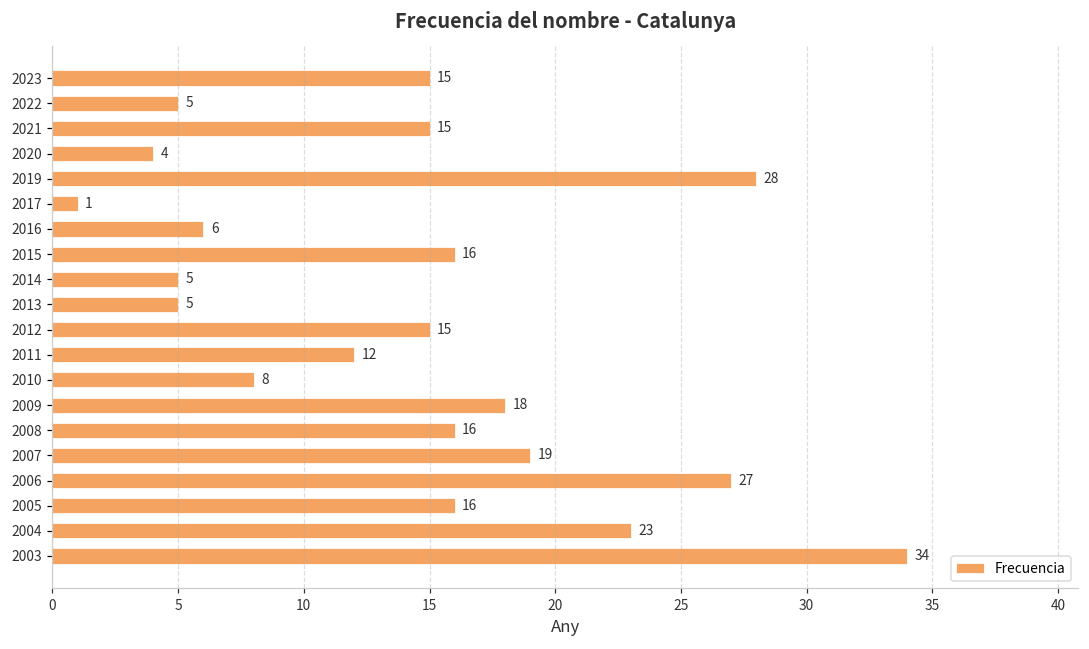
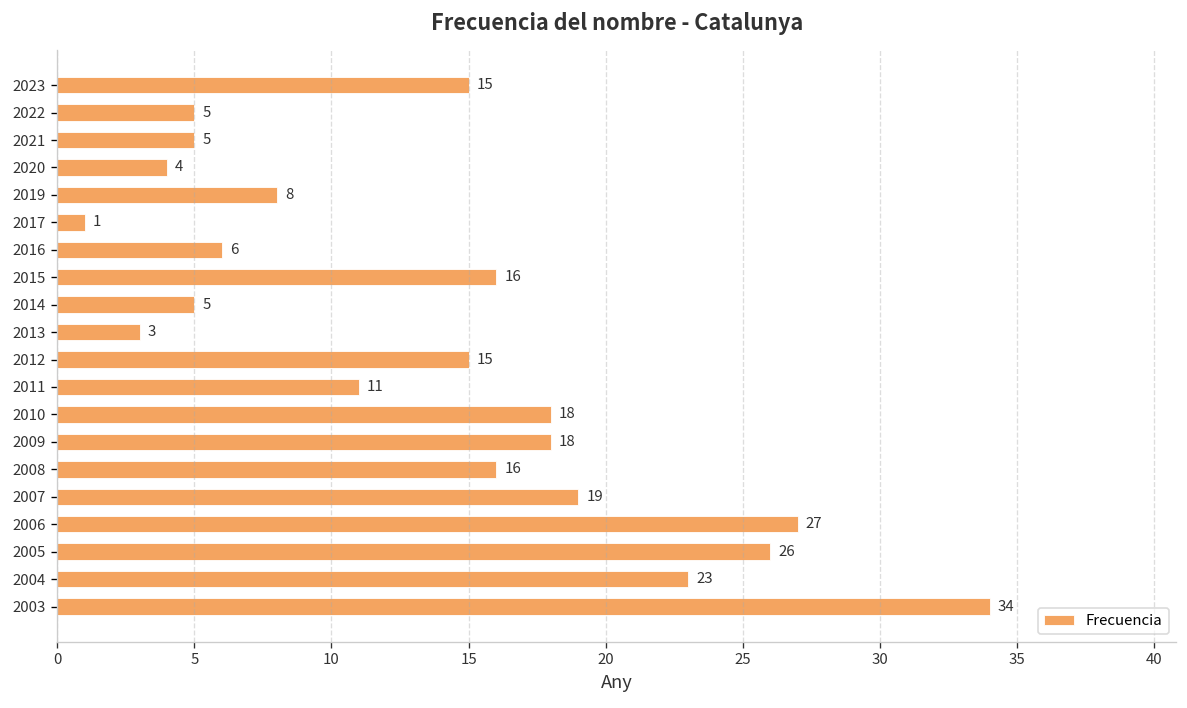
  {
    "2023": 15,
    "2022": 5,
-   "2021": 15,
+   "2021": 5,
    "2020": 4,
-   "2019": 28,
+   "2019": 8,
    "2017": 1,
    "2016": 6,
    "2015": 16,
    "2014": 5,
-   "2013": 5,
+   "2013": 3,
    "2012": 15,
-   "2011": 12,
-   "2010": 8,
+   "2011": 11,
+   "2010": 18,
    "2009": 18,
    "2008": 16,
    "2007": 19,
    "2006": 27,
-   "2005": 16,
+   "2005": 26,
    "2004": 23,
    "2003": 34
  }
